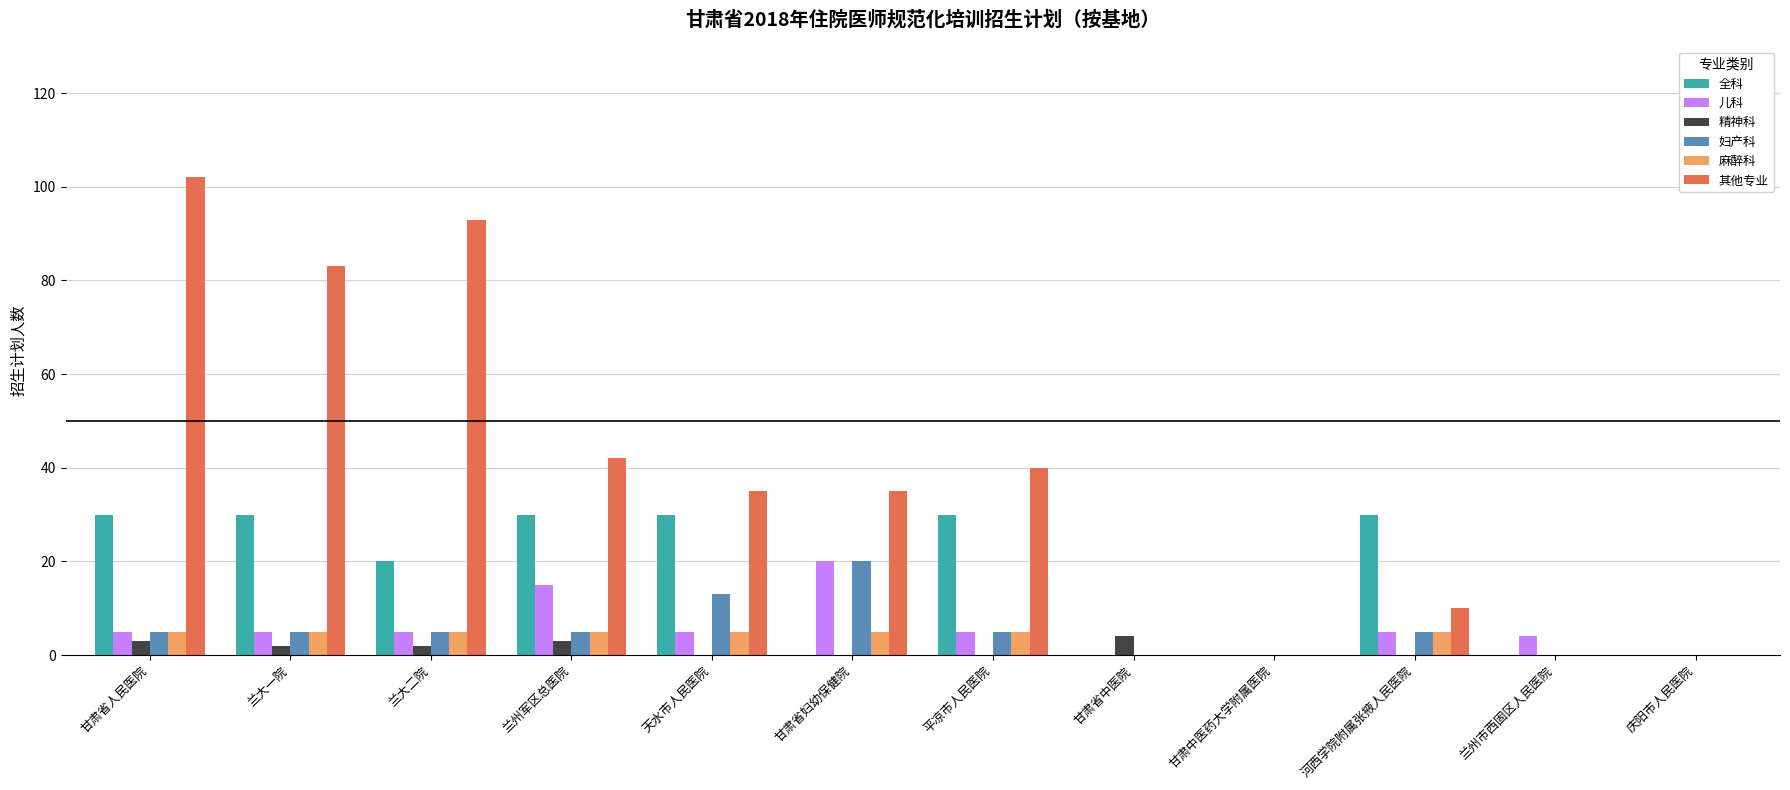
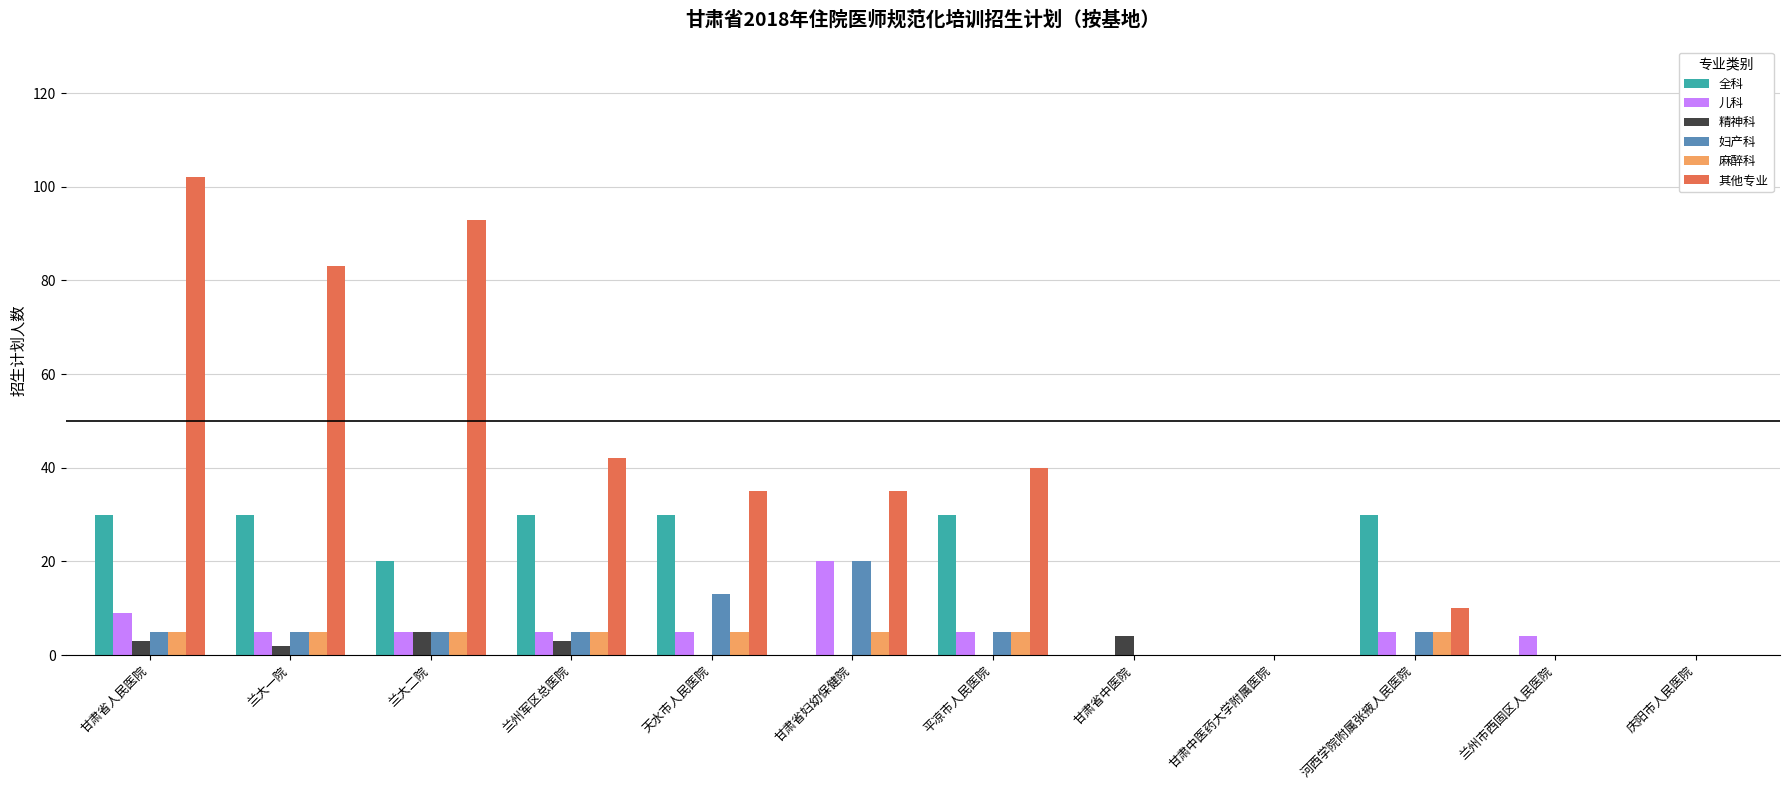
  {
    "儿科": {
-     "甘肃省人民医院": 5,
+     "甘肃省人民医院": 9,
      "兰大一院": 5,
      "兰大二院": 5,
-     "兰州军区总医院": 15,
+     "兰州军区总医院": 5,
      "天水市人民医院": 5,
      "甘肃省妇幼保健院": 20,
      "平凉市人民医院": 5,
      "甘肃省中医院": 0,
      "甘肃中医药大学附属医院": 0,
      "河西学院附属张掖人民医院": 5,
      "兰州市西固区人民医院": 4,
      "庆阳市人民医院": 0
    },
    "精神科": {
      "甘肃省人民医院": 3,
      "兰大一院": 2,
-     "兰大二院": 2,
+     "兰大二院": 5,
      "兰州军区总医院": 3,
      "天水市人民医院": 0,
      "甘肃省妇幼保健院": 0,
      "平凉市人民医院": 0,
      "甘肃省中医院": 4,
      "甘肃中医药大学附属医院": 0,
      "河西学院附属张掖人民医院": 0,
      "兰州市西固区人民医院": 0,
      "庆阳市人民医院": 0
    }
  }
